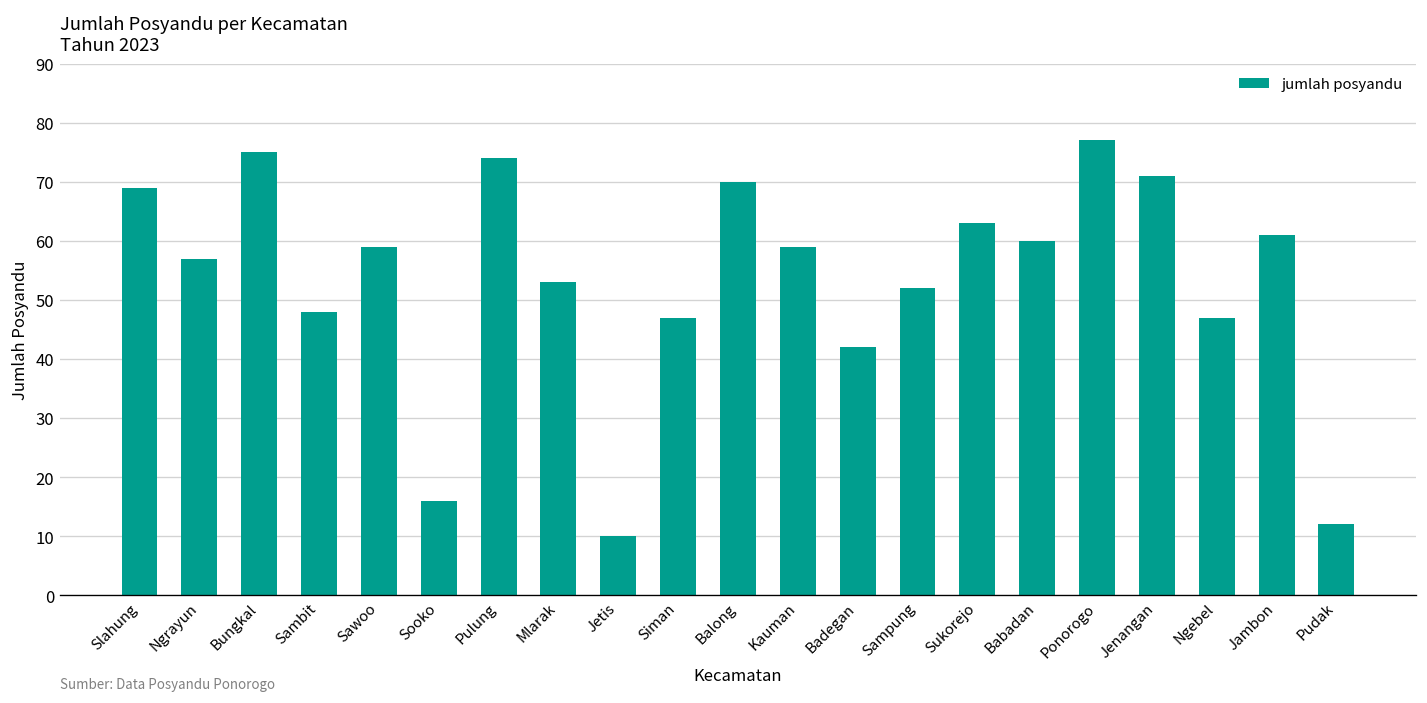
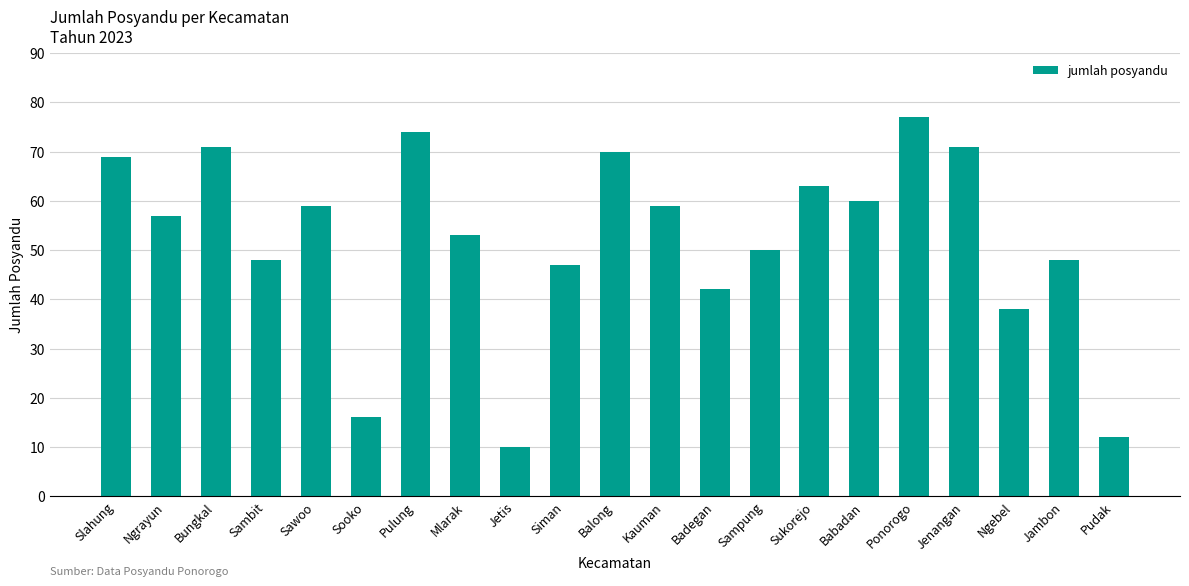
  {
    "Slahung": 69,
    "Ngrayun": 57,
-   "Bungkal": 75,
+   "Bungkal": 71,
    "Sambit": 48,
    "Sawoo": 59,
    "Sooko": 16,
    "Pulung": 74,
    "Mlarak": 53,
    "Jetis": 10,
    "Siman": 47,
    "Balong": 70,
    "Kauman": 59,
    "Badegan": 42,
-   "Sampung": 52,
+   "Sampung": 50,
    "Sukorejo": 63,
    "Babadan": 60,
    "Ponorogo": 77,
    "Jenangan": 71,
-   "Ngebel": 47,
-   "Jambon": 61,
+   "Ngebel": 38,
+   "Jambon": 48,
    "Pudak": 12
  }
